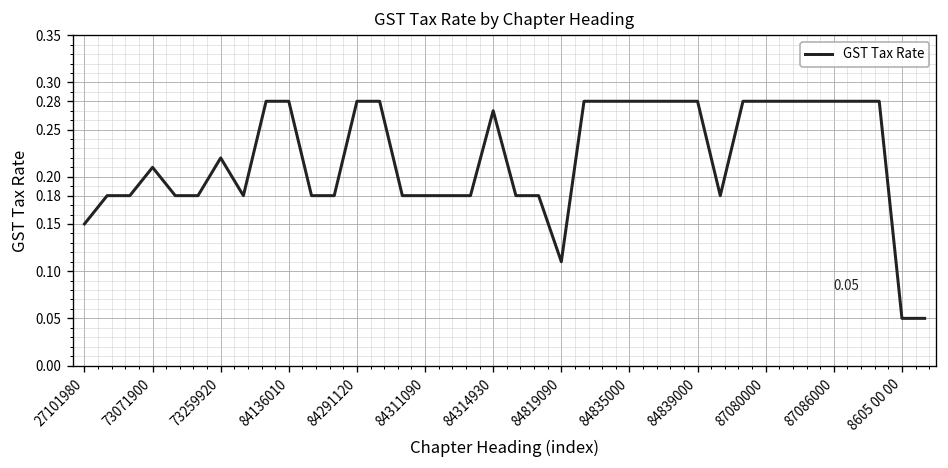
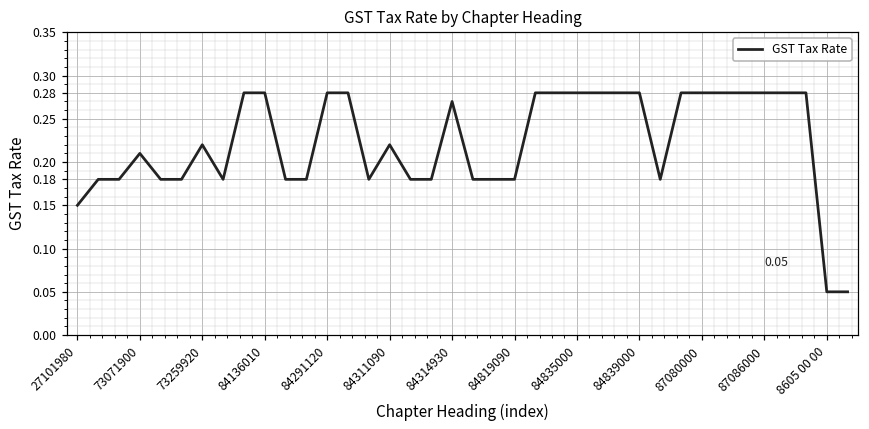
  {
    "27101980": 0.15,
    "73071900": 0.21,
    "73259920": 0.22,
    "84136010": 0.28,
    "84291120": 0.28,
-   "84311090": 0.18,
+   "84311090": 0.22,
    "84314930": 0.27,
-   "84819090": 0.11,
+   "84819090": 0.18,
    "84835000": 0.28,
    "87080000": 0.28,
    "87086000": 0.28,
    "8605 00 00": 0.05
  }
